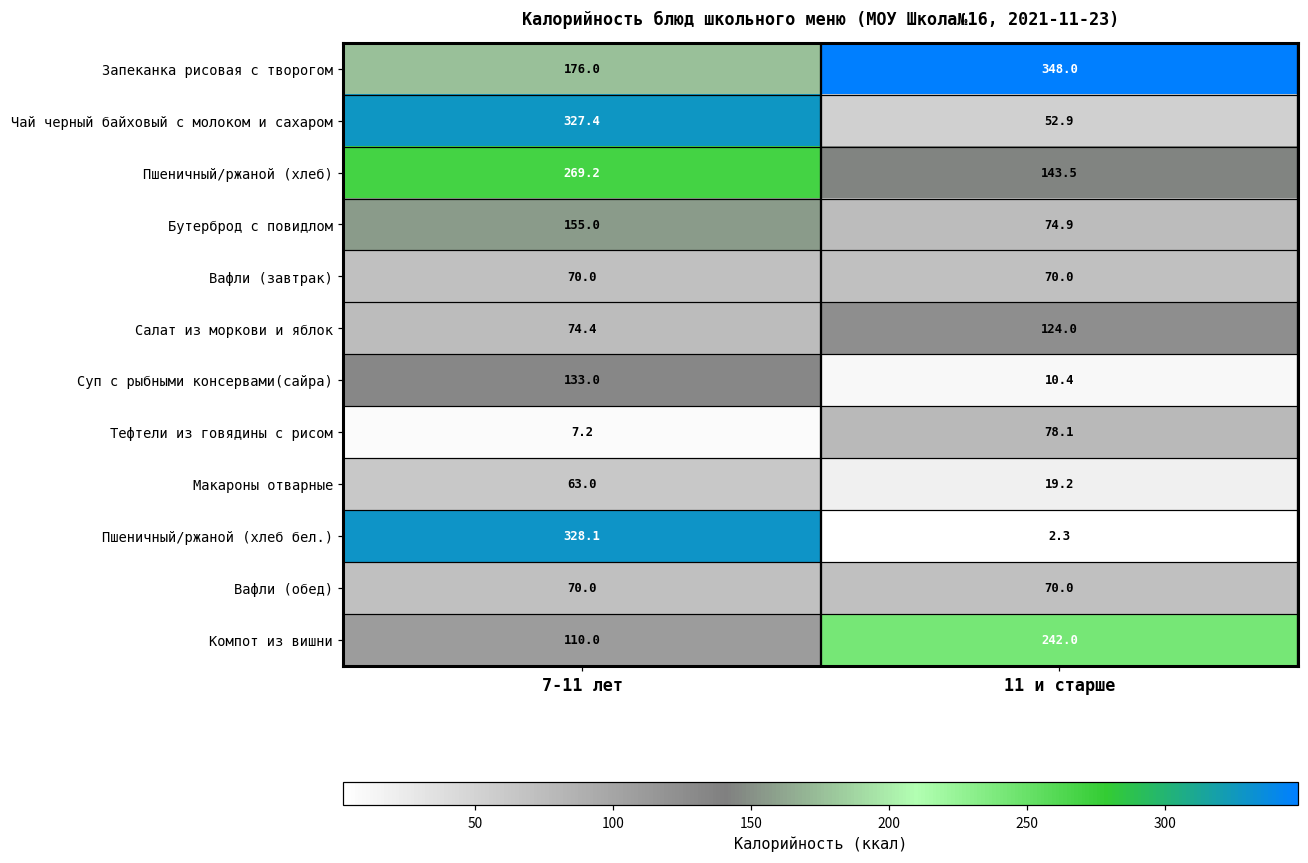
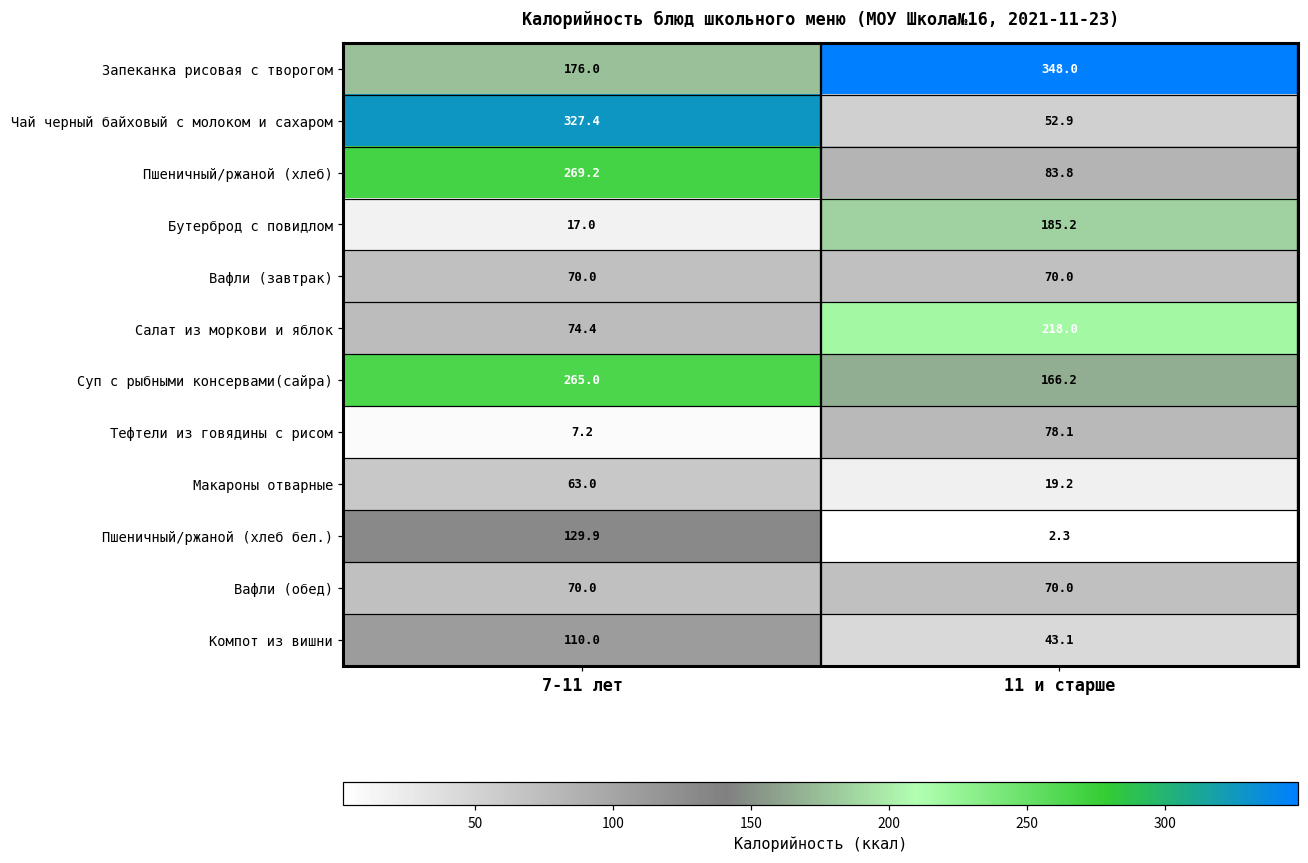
  {
    "Запеканка рисовая с творогом": {
      "7-11 лет": 176.0,
      "11 и старше": 348.0
    },
    "Чай черный байховый с молоком и сахаром": {
      "7-11 лет": 327.4,
      "11 и старше": 52.9
    },
    "Пшеничный/ржаной (хлеб)": {
      "7-11 лет": 269.2,
-     "11 и старше": 143.5
+     "11 и старше": 83.8
    },
    "Бутерброд с повидлом": {
-     "7-11 лет": 155.0,
-     "11 и старше": 74.9
+     "7-11 лет": 17.0,
+     "11 и старше": 185.2
    },
    "Вафли (завтрак)": {
      "7-11 лет": 70.0,
      "11 и старше": 70.0
    },
    "Салат из моркови и яблок": {
      "7-11 лет": 74.4,
-     "11 и старше": 124.0
+     "11 и старше": 218.0
    },
    "Суп с рыбными консервами(сайра)": {
-     "7-11 лет": 133.0,
-     "11 и старше": 10.4
+     "7-11 лет": 265.0,
+     "11 и старше": 166.2
    },
    "Тефтели из говядины с рисом": {
      "7-11 лет": 7.2,
      "11 и старше": 78.1
    },
    "Макароны отварные": {
      "7-11 лет": 63.0,
      "11 и старше": 19.2
    },
    "Пшеничный/ржаной (хлеб бел.)": {
-     "7-11 лет": 328.1,
+     "7-11 лет": 129.9,
      "11 и старше": 2.3
    },
    "Вафли (обед)": {
      "7-11 лет": 70.0,
      "11 и старше": 70.0
    },
    "Компот из вишни": {
      "7-11 лет": 110.0,
-     "11 и старше": 242.0
+     "11 и старше": 43.1
    }
  }
